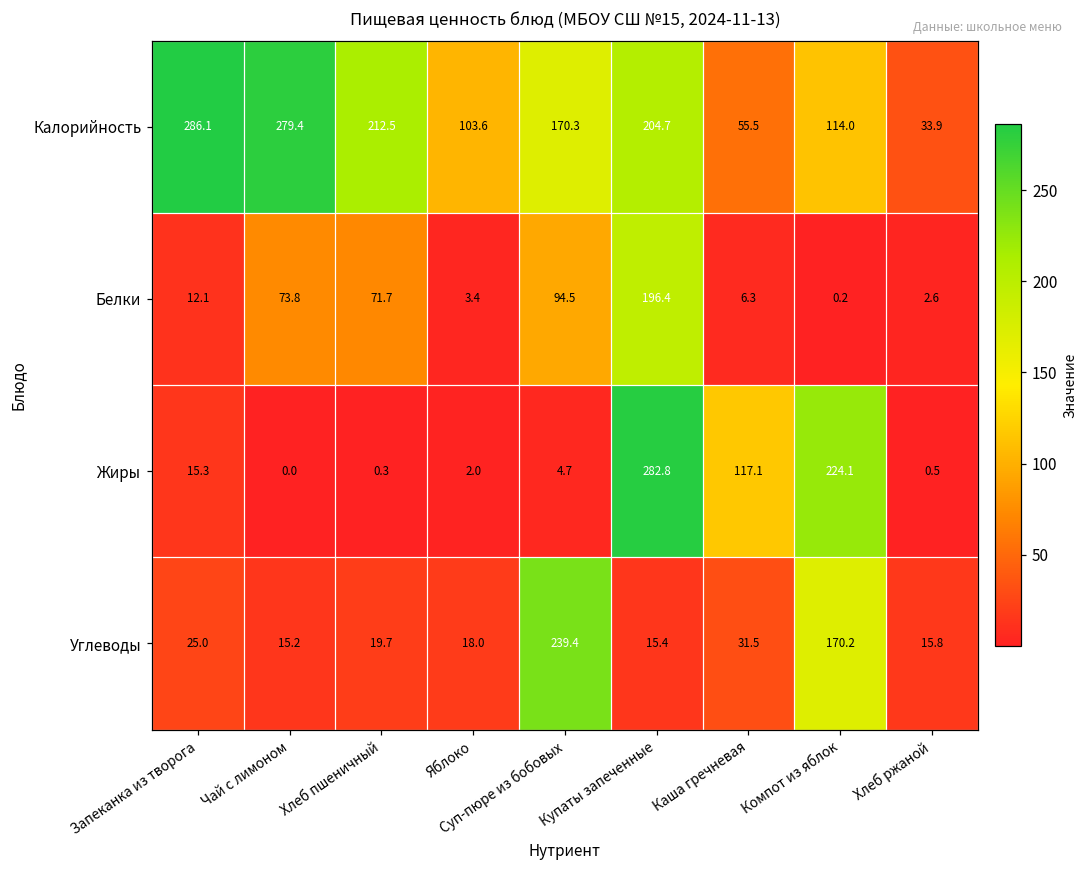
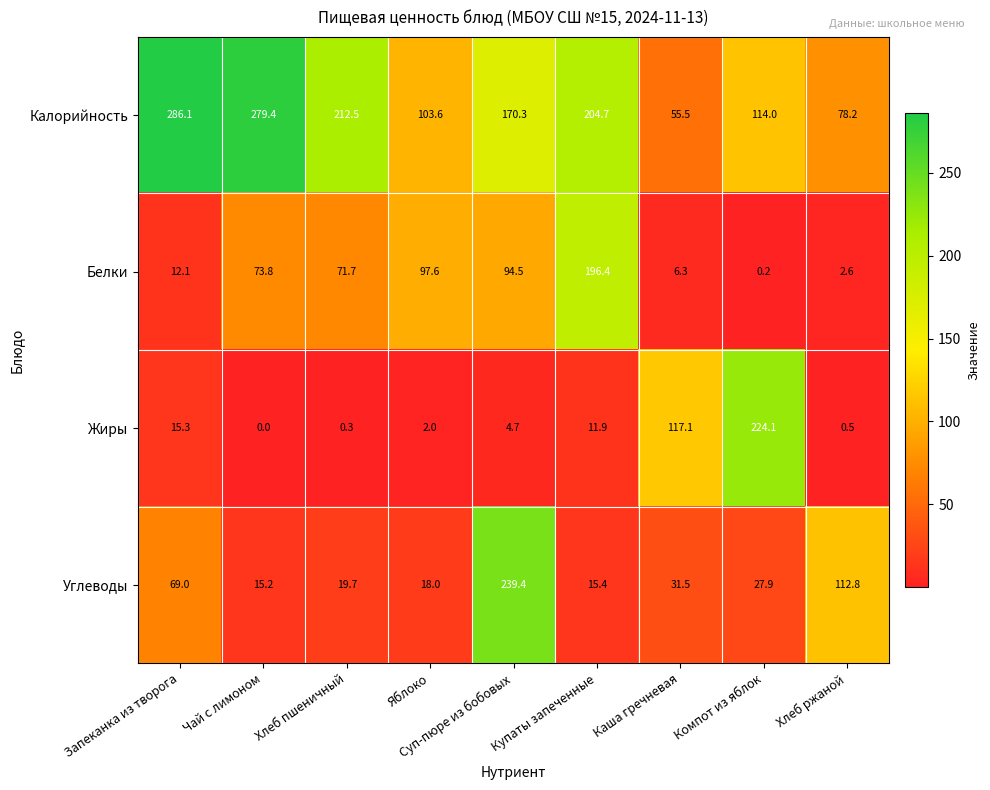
  {
    "Калорийность": {
      "Запеканка из творога": 286.1,
      "Чай с лимоном": 279.4,
      "Хлеб пшеничный": 212.5,
      "Яблоко": 103.6,
      "Суп-пюре из бобовых": 170.3,
      "Купаты запеченные": 204.7,
      "Каша гречневая": 55.5,
      "Компот из яблок": 114.0,
-     "Хлеб ржаной": 33.9
+     "Хлеб ржаной": 78.2
    },
    "Белки": {
      "Запеканка из творога": 12.1,
      "Чай с лимоном": 73.8,
      "Хлеб пшеничный": 71.7,
-     "Яблоко": 3.4,
+     "Яблоко": 97.6,
      "Суп-пюре из бобовых": 94.5,
      "Купаты запеченные": 196.4,
      "Каша гречневая": 6.3,
      "Компот из яблок": 0.2,
      "Хлеб ржаной": 2.6
    },
    "Жиры": {
      "Запеканка из творога": 15.3,
      "Чай с лимоном": 0.0,
      "Хлеб пшеничный": 0.3,
      "Яблоко": 2.0,
      "Суп-пюре из бобовых": 4.7,
-     "Купаты запеченные": 282.8,
+     "Купаты запеченные": 11.9,
      "Каша гречневая": 117.1,
      "Компот из яблок": 224.1,
      "Хлеб ржаной": 0.5
    },
    "Углеводы": {
-     "Запеканка из творога": 25.0,
+     "Запеканка из творога": 69.0,
      "Чай с лимоном": 15.2,
      "Хлеб пшеничный": 19.7,
      "Яблоко": 18.0,
      "Суп-пюре из бобовых": 239.4,
      "Купаты запеченные": 15.4,
      "Каша гречневая": 31.5,
-     "Компот из яблок": 170.2,
-     "Хлеб ржаной": 15.8
+     "Компот из яблок": 27.9,
+     "Хлеб ржаной": 112.8
    }
  }
